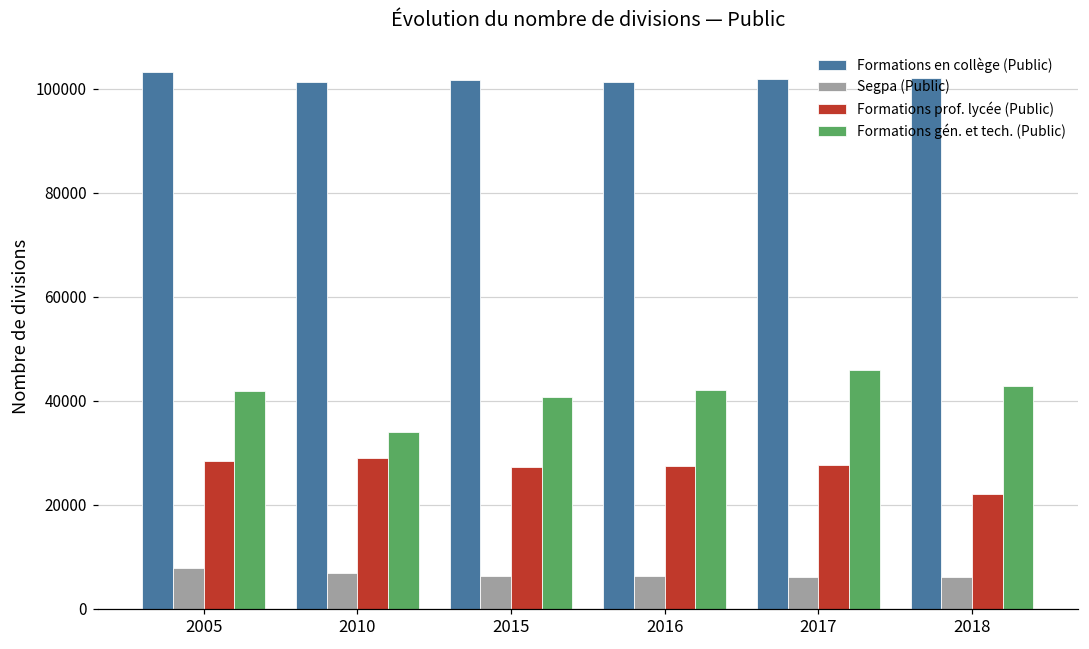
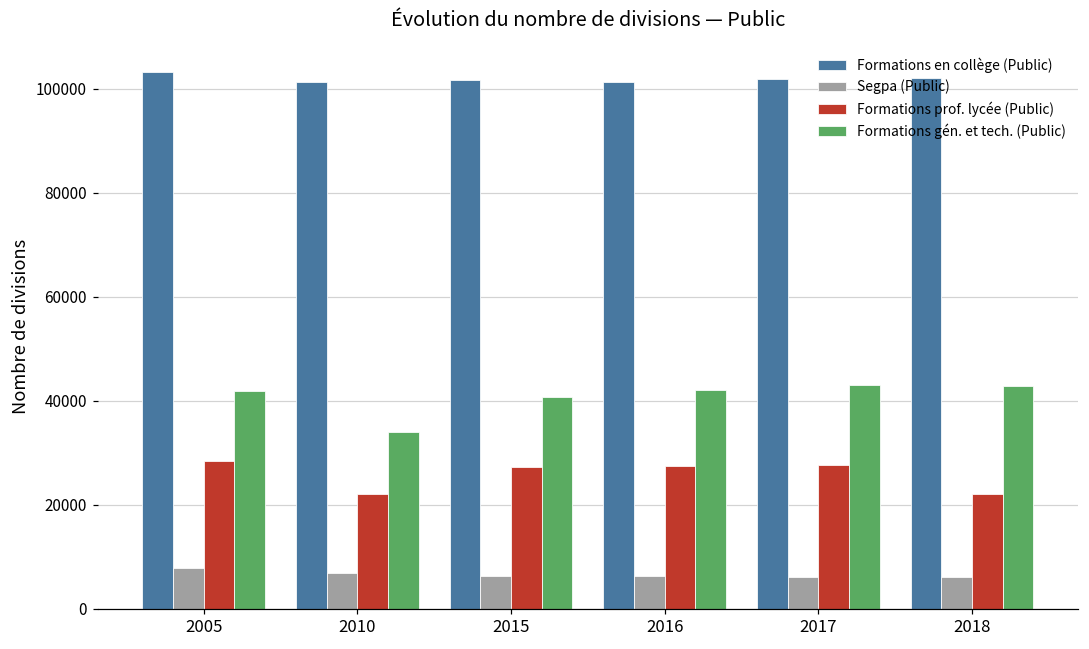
  {
    "Formations en collège (Public)": {
      "2005": 103000,
      "2010": 101000,
      "2015": 102000,
      "2016": 101000,
      "2017": 102000,
      "2018": 102000
    },
    "Segpa (Public)": {
      "2005": 8000,
      "2010": 7000,
      "2015": 6000,
      "2016": 6000,
      "2017": 6000,
      "2018": 6000
    },
    "Formations prof. lycée (Public)": {
      "2005": 28000,
-     "2010": 29000,
+     "2010": 22000,
      "2015": 27000,
      "2016": 27000,
      "2017": 28000,
      "2018": 22000
    },
    "Formations gén. et tech. (Public)": {
      "2005": 42000,
      "2010": 34000,
      "2015": 41000,
      "2016": 42000,
-     "2017": 46000,
+     "2017": 43000,
      "2018": 43000
    }
  }
